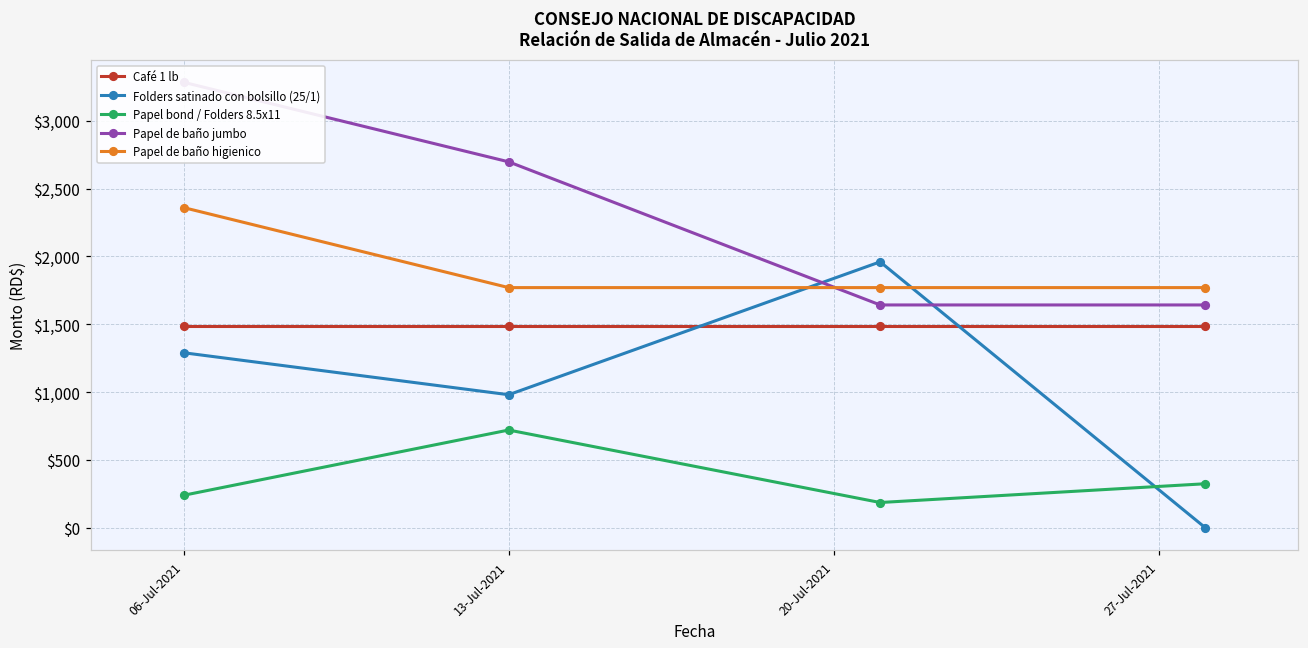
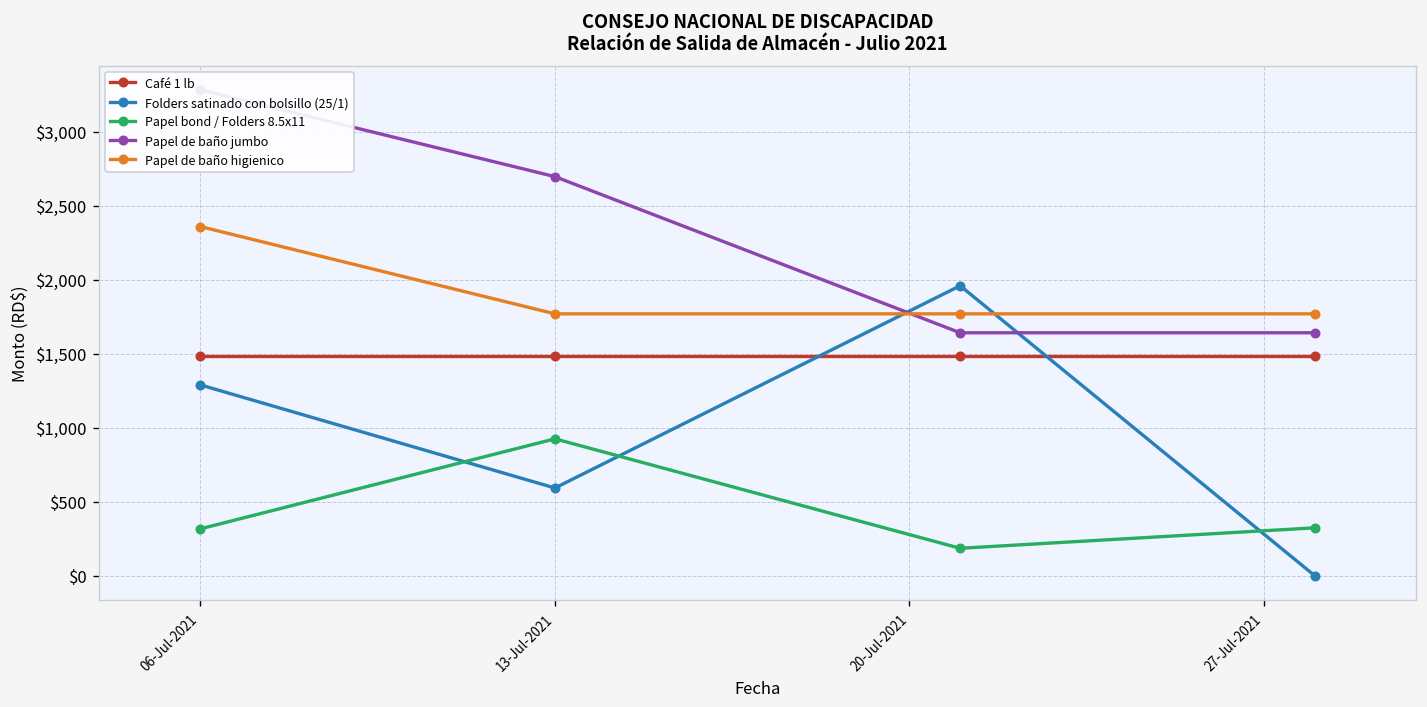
  {
    "Café 1 lb": {
      "06-Jul-2021": "$1,480",
      "13-Jul-2021": "$1,480"
    },
    "Folders satinado con bolsillo (25/1)": {
      "06-Jul-2021": "$1,290",
-     "13-Jul-2021": "$980"
+     "13-Jul-2021": "$590"
    },
    "Papel bond / Folders 8.5x11": {
-     "06-Jul-2021": "$240",
-     "13-Jul-2021": "$720"
+     "06-Jul-2021": "$320",
+     "13-Jul-2021": "$930"
    },
    "Papel de baño jumbo": {
      "13-Jul-2021": "$2,700"
    },
    "Papel de baño higienico": {
      "06-Jul-2021": "$2,360",
      "13-Jul-2021": "$1,770"
    }
  }
